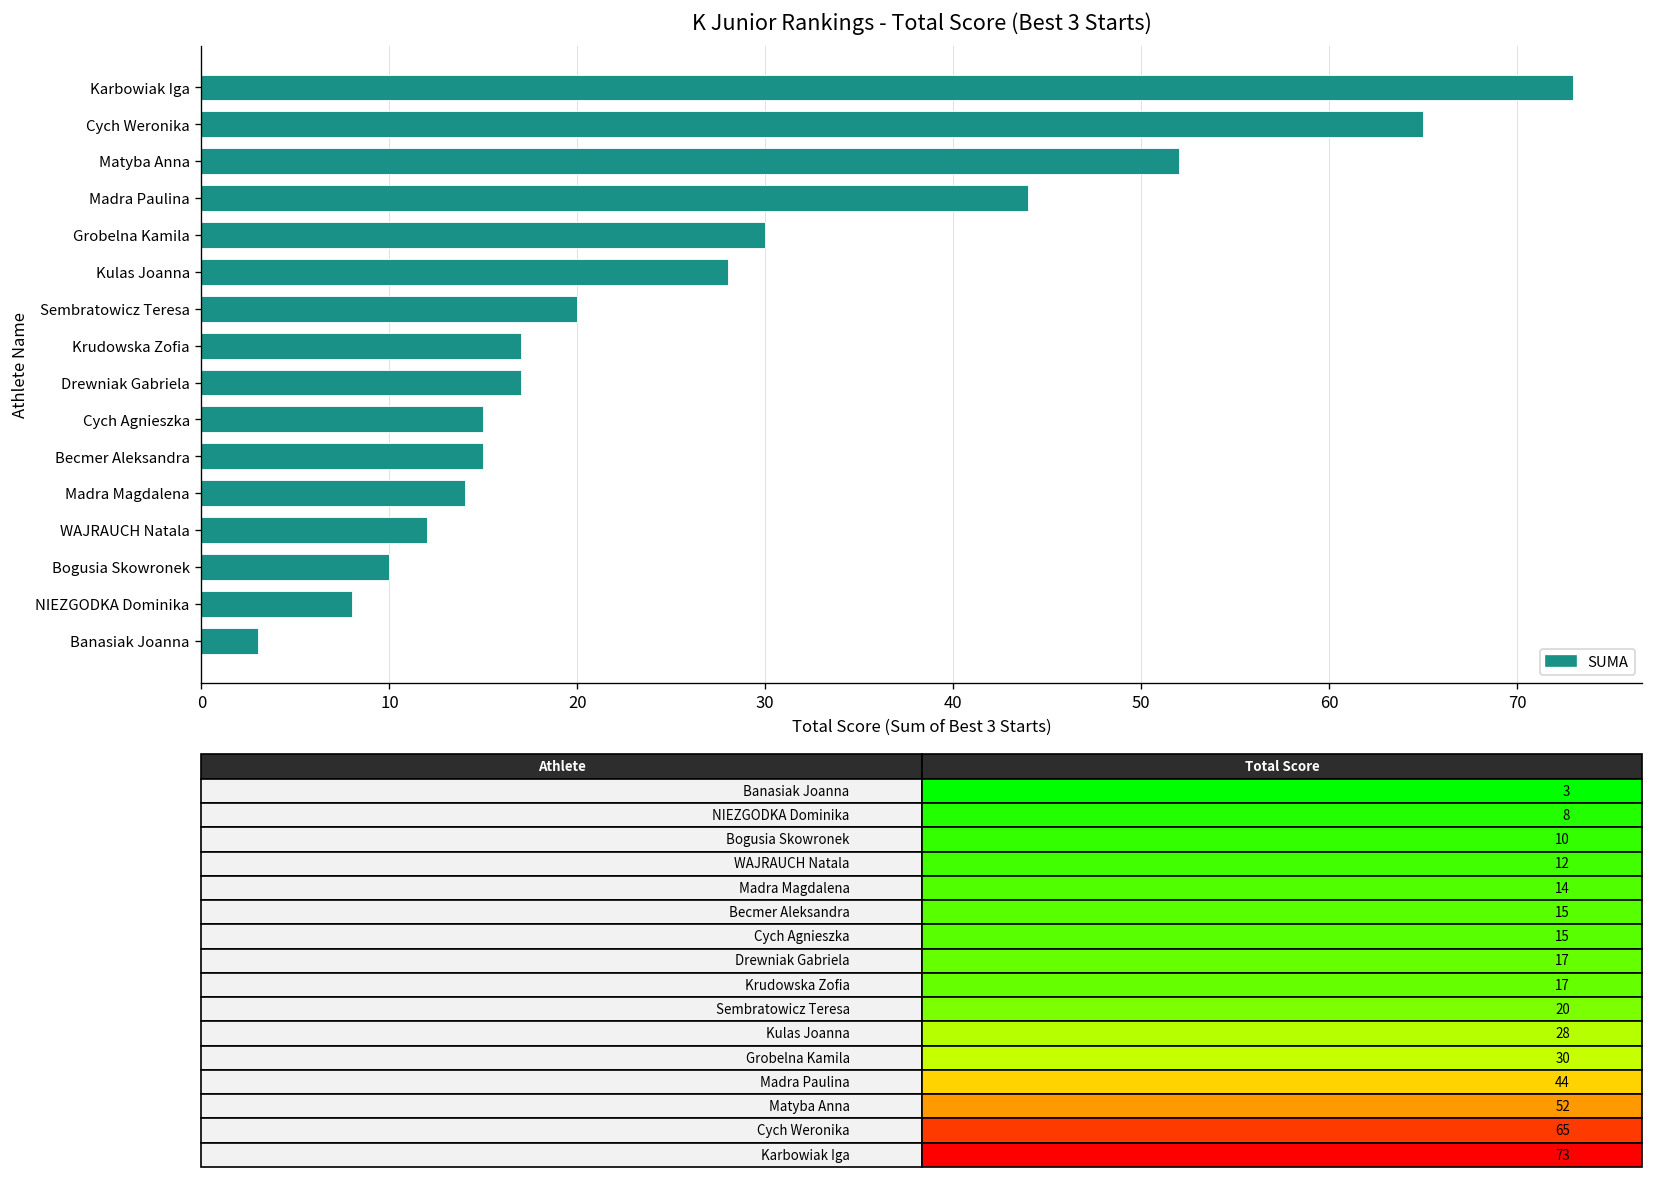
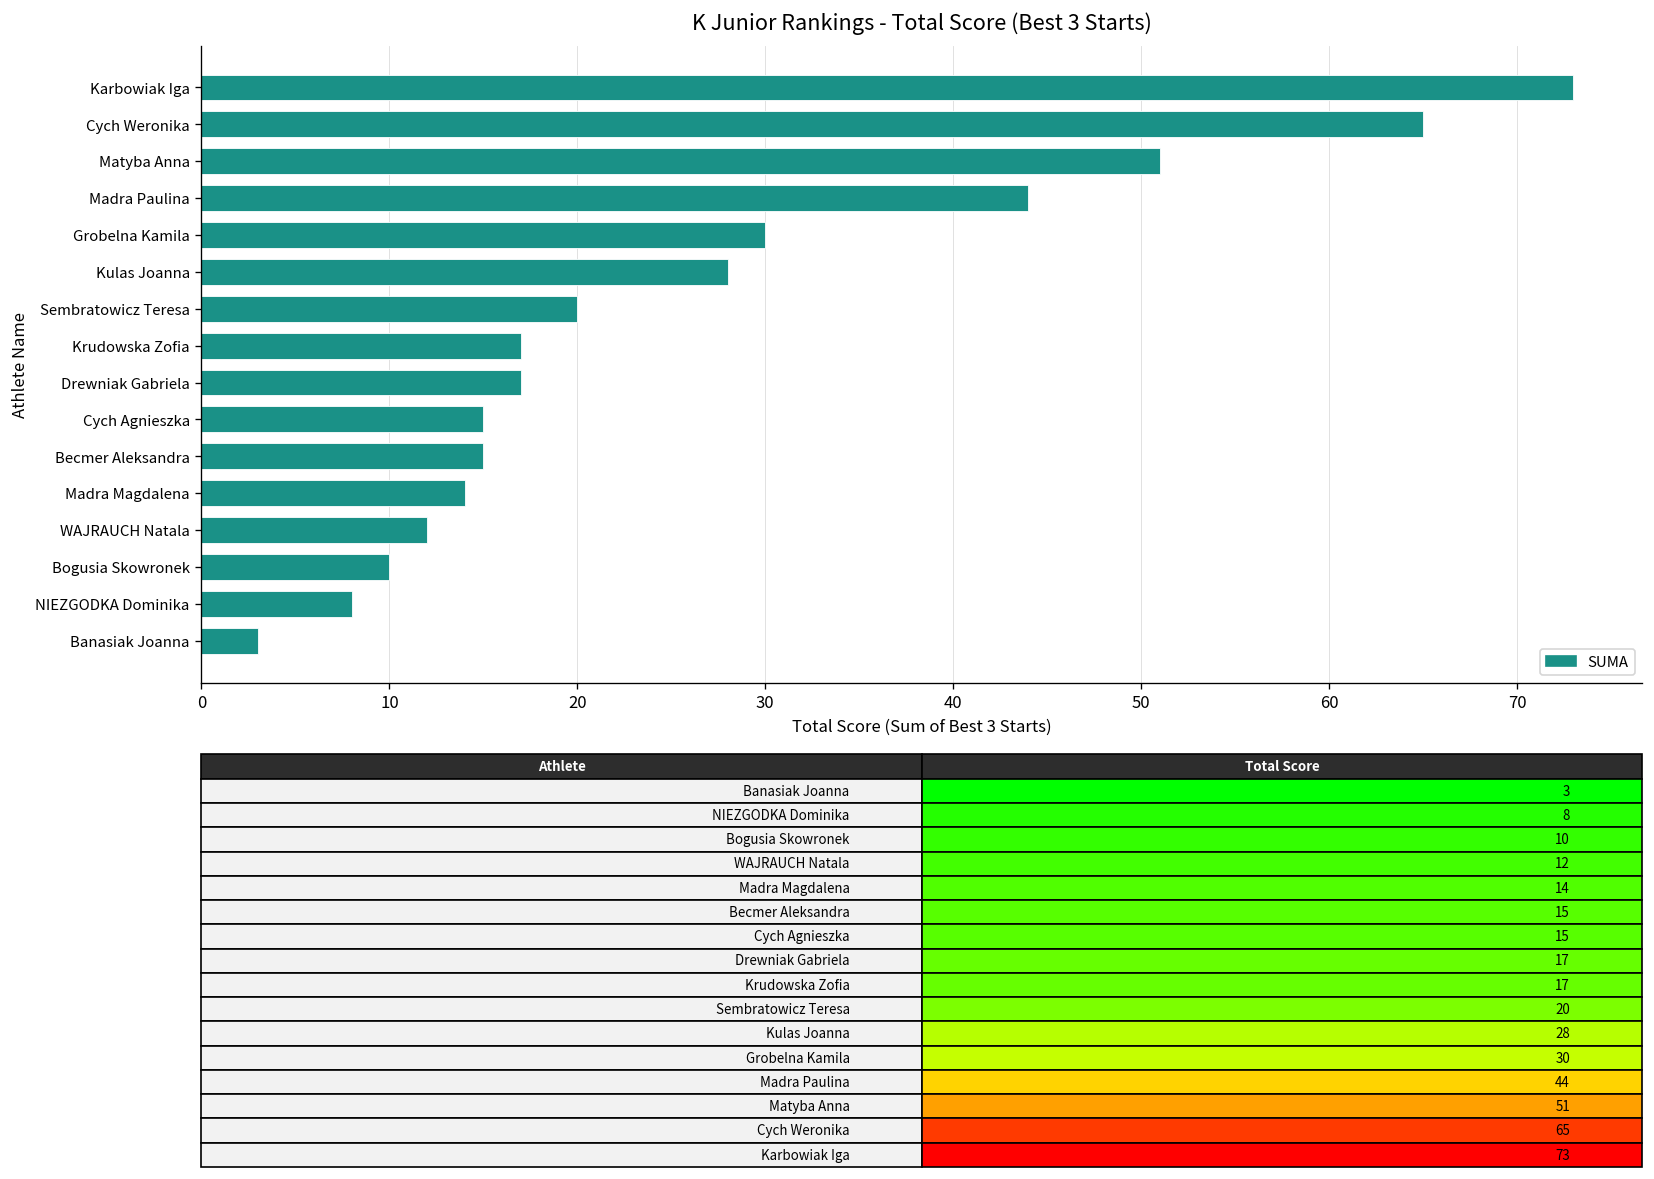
  {
-   "Matyba Anna": 52
+   "Matyba Anna": 51
  }
